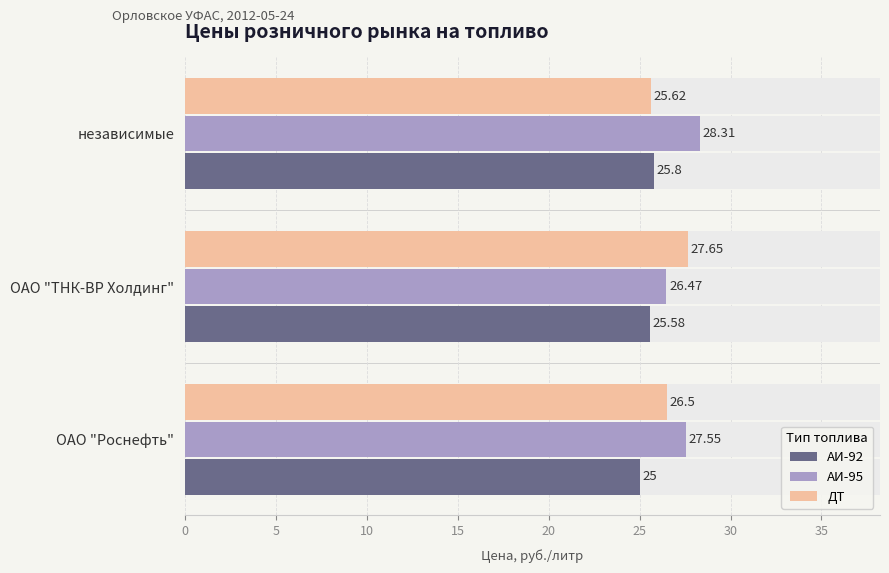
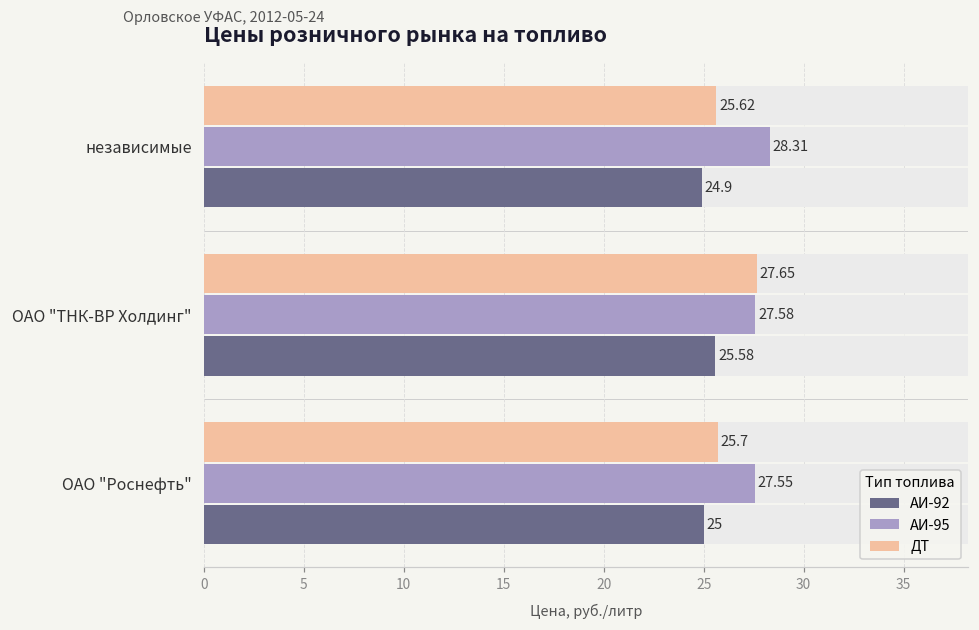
  {
    "АИ-92": {
-     "независимые": 25.8
+     "независимые": 24.9
    },
    "АИ-95": {
-     "ОАО \"ТНК-ВР Холдинг\"": 26.47
+     "ОАО \"ТНК-ВР Холдинг\"": 27.58
    },
    "ДТ": {
-     "ОАО \"Роснефть\"": 26.5
+     "ОАО \"Роснефть\"": 25.7
    }
  }
